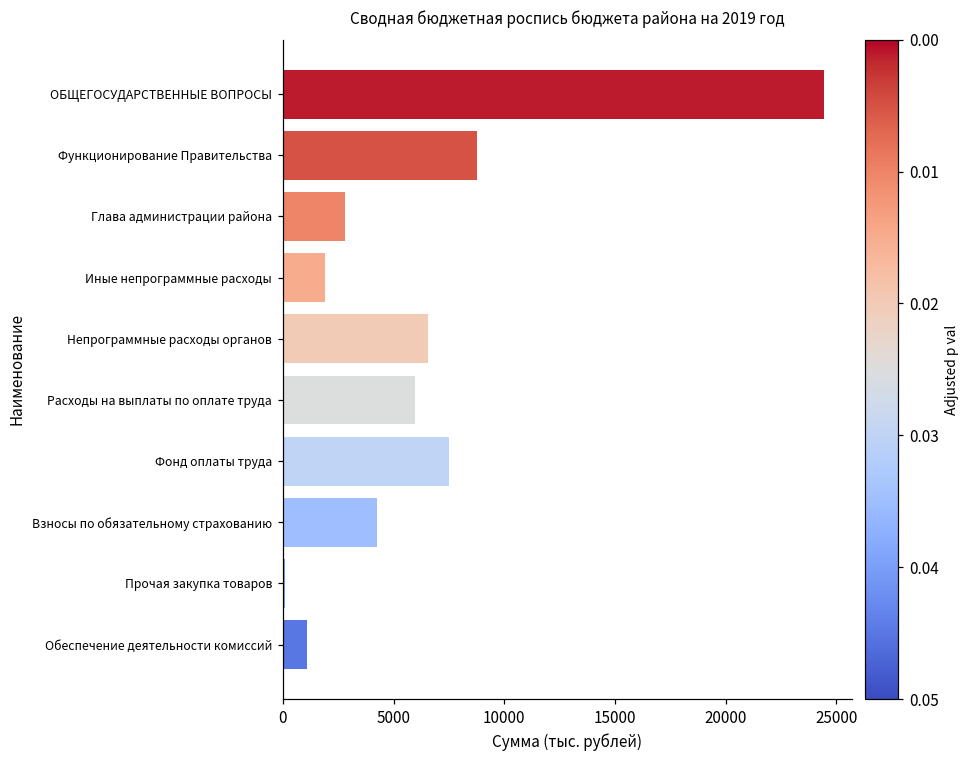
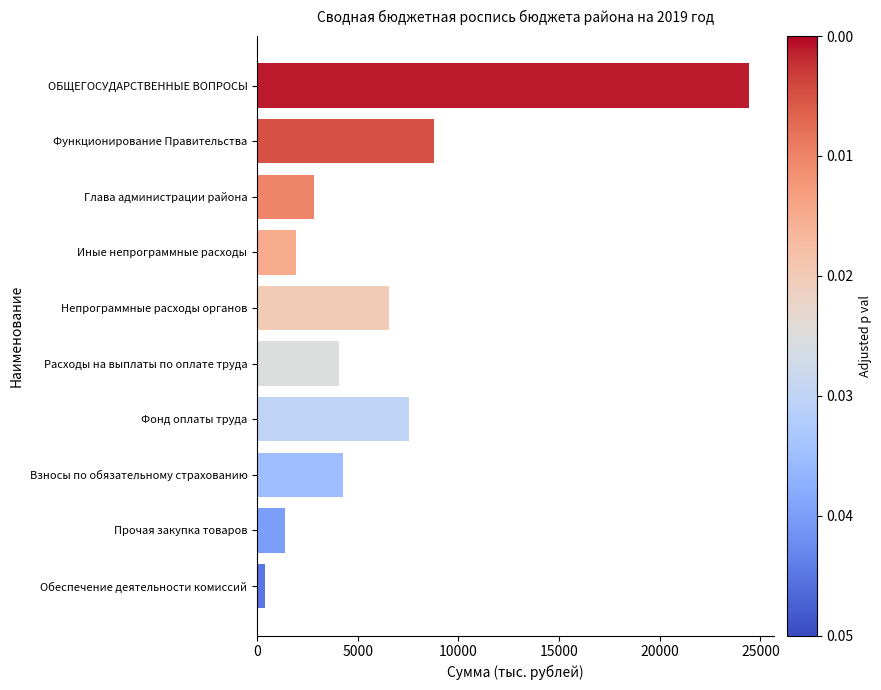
  {
    "ОБЩЕГОСУДАРСТВЕННЫЕ ВОПРОСЫ": 24500,
    "Функционирование Правительства": 8800,
    "Глава администрации района": 2800,
    "Иные непрограммные расходы": 1900,
    "Непрограммные расходы органов": 6500,
-   "Расходы на выплаты по оплате труда": 6000,
+   "Расходы на выплаты по оплате труда": 4100,
    "Фонд оплаты труда": 7500,
    "Взносы по обязательному страхованию": 4300,
-   "Прочая закупка товаров": 100,
-   "Обеспечение деятельности комиссий": 1100
+   "Прочая закупка товаров": 1400,
+   "Обеспечение деятельности комиссий": 400
  }
